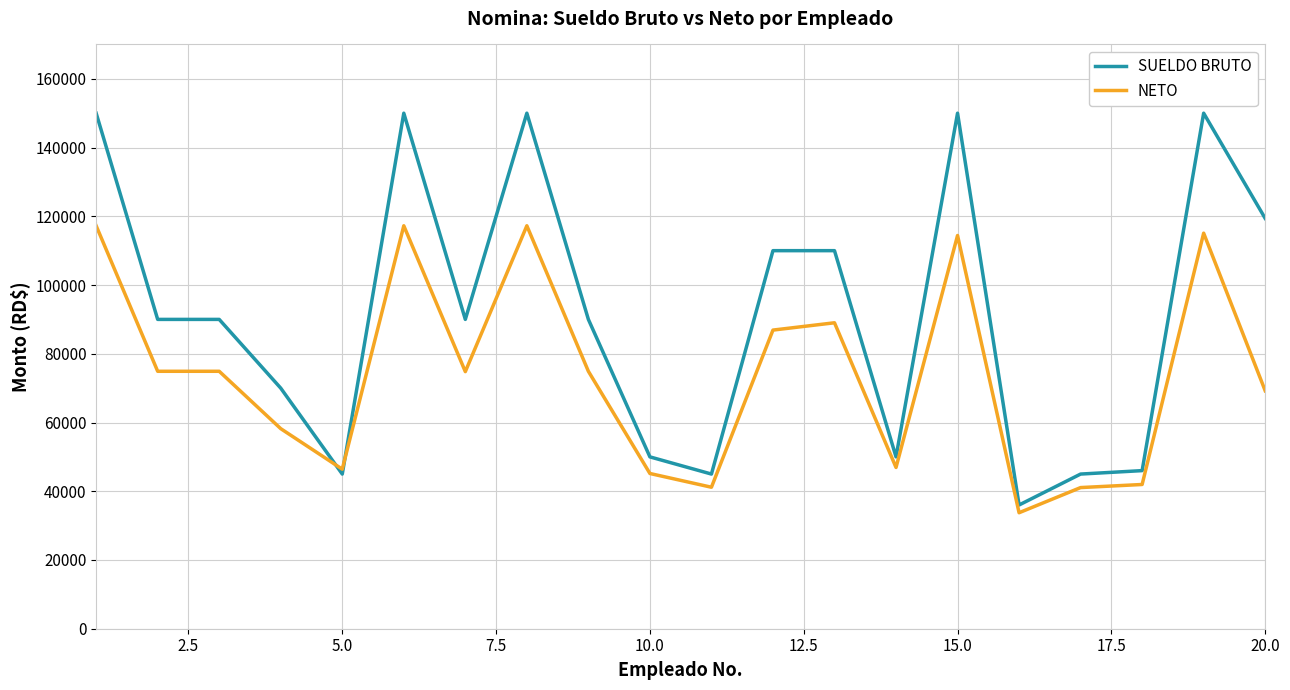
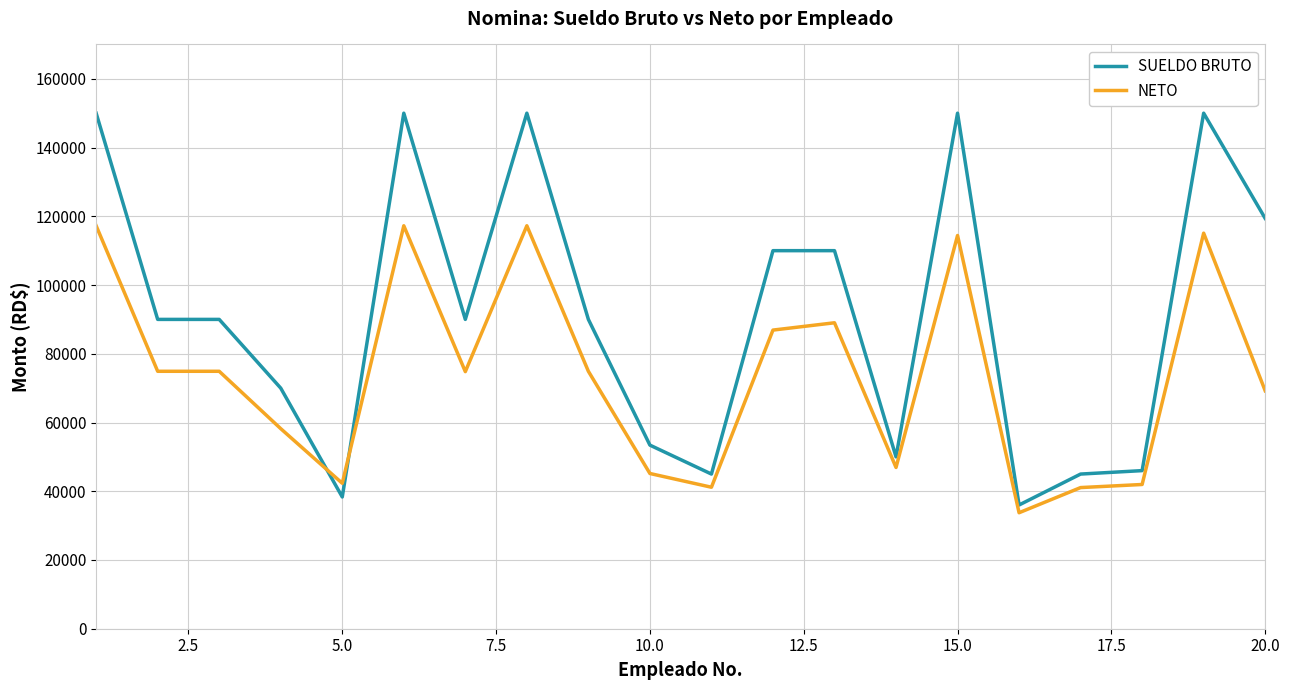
  {
    "SUELDO BRUTO": {
-     "5.0": 45000,
-     "10.0": 50000,
+     "5.0": 38000,
+     "10.0": 53000,
      "15.0": 150000,
      "20.0": 119000
    },
    "NETO": {
-     "5.0": 46000,
+     "5.0": 42000,
      "10.0": 45000,
      "15.0": 114000,
      "20.0": 69000
    }
  }
